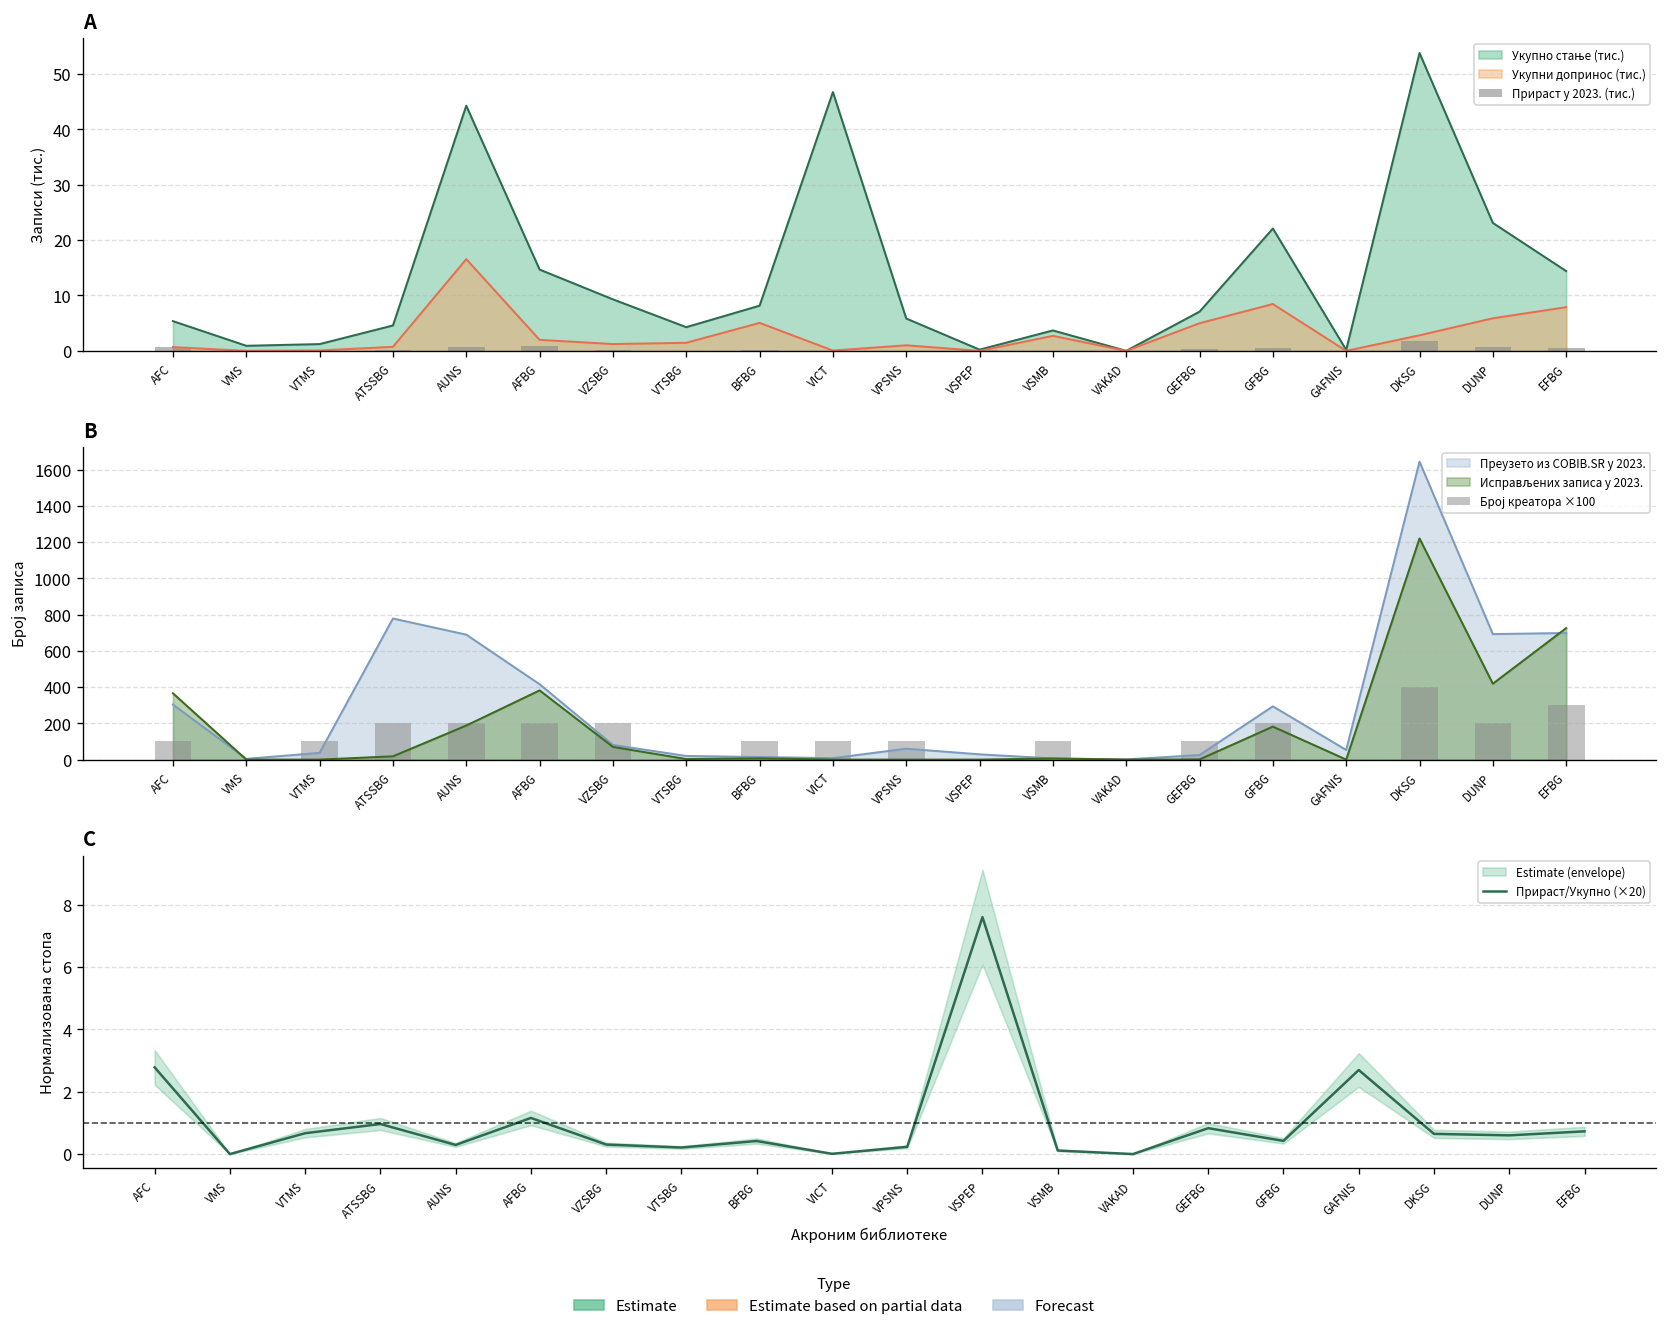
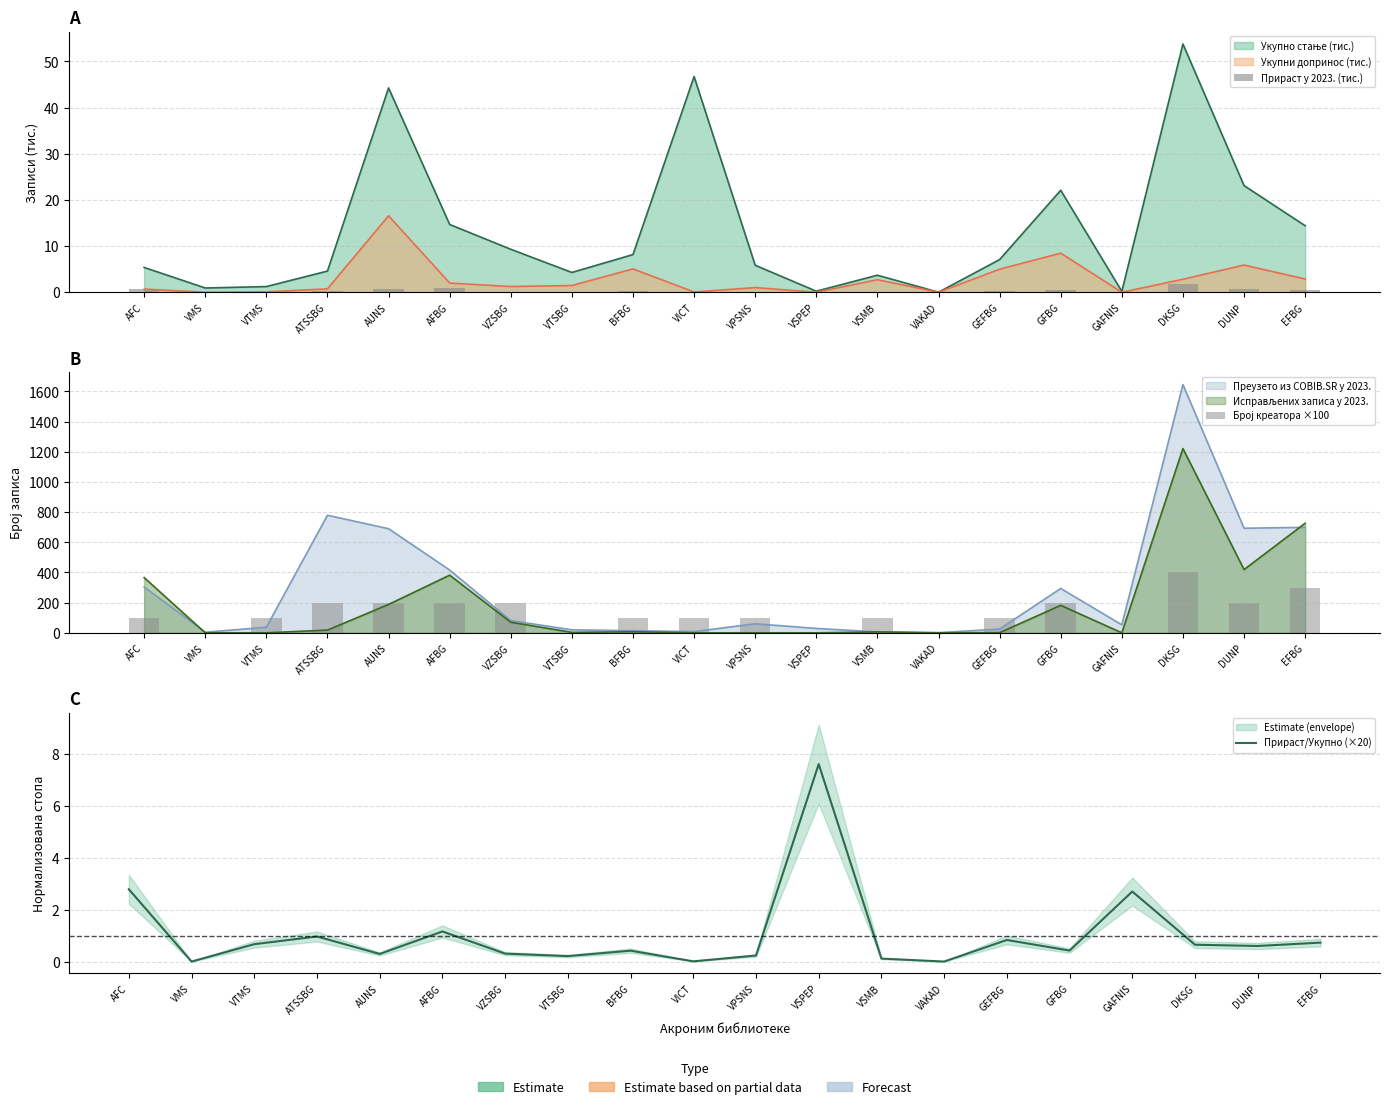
  {
    "A": {
      "Укупно стање (тис.)": {
        "AFC": 5,
        "VMS": 1,
        "VTMS": 1,
        "ATSSBG": 5,
        "AUNS": 44,
        "AFBG": 15,
        "VZSBG": 9,
        "VTSBG": 4,
        "BFBG": 8,
        "VICT": 47,
        "VPSNS": 6,
        "VSMB": 4,
        "GEFBG": 7,
        "GFBG": 22,
        "DKSG": 54,
        "DUNP": 23,
        "EFBG": 14
      },
      "Прираст у 2023. (тис.)": {
        "AFC": 1,
        "VMS": 0,
        "AUNS": 1,
        "AFBG": 1,
        "VAKAD": 0,
        "DKSG": 2,
        "DUNP": 1
      },
      "Укупни допринос (тис.)": {
        "AFC": 1,
        "VMS": 0,
        "VTMS": 0,
        "ATSSBG": 1,
        "AUNS": 17,
        "AFBG": 2,
        "VZSBG": 1,
        "VTSBG": 1,
        "BFBG": 5,
        "VICT": 0,
        "VPSNS": 1,
        "VSMB": 3,
        "GEFBG": 5,
        "GFBG": 8,
        "DKSG": 3,
        "DUNP": 6,
-       "EFBG": 8
+       "EFBG": 3
      }
    },
    "B": {
      "Преузето из COBIB.SR у 2023.": {
        "AFC": 300,
        "VTMS": 40,
        "ATSSBG": 780,
        "AUNS": 690,
        "AFBG": 420,
        "VPSNS": 60,
        "VSPEP": 30,
        "GEFBG": 30,
        "GFBG": 290,
        "GAFNIS": 50,
        "DKSG": 1650,
        "DUNP": 690,
        "EFBG": 700
      }
    },
    "C": {
      "Прираст/Укупно (×20)": {
        "AFC": 2.8,
        "VTMS": 0.7,
        "ATSSBG": 1.0,
        "AFBG": 1.2,
        "VSPEP": 7.6,
        "GEFBG": 0.8,
        "GAFNIS": 2.7,
        "DKSG": 0.6,
        "DUNP": 0.6,
        "EFBG": 0.7
      }
    }
  }
